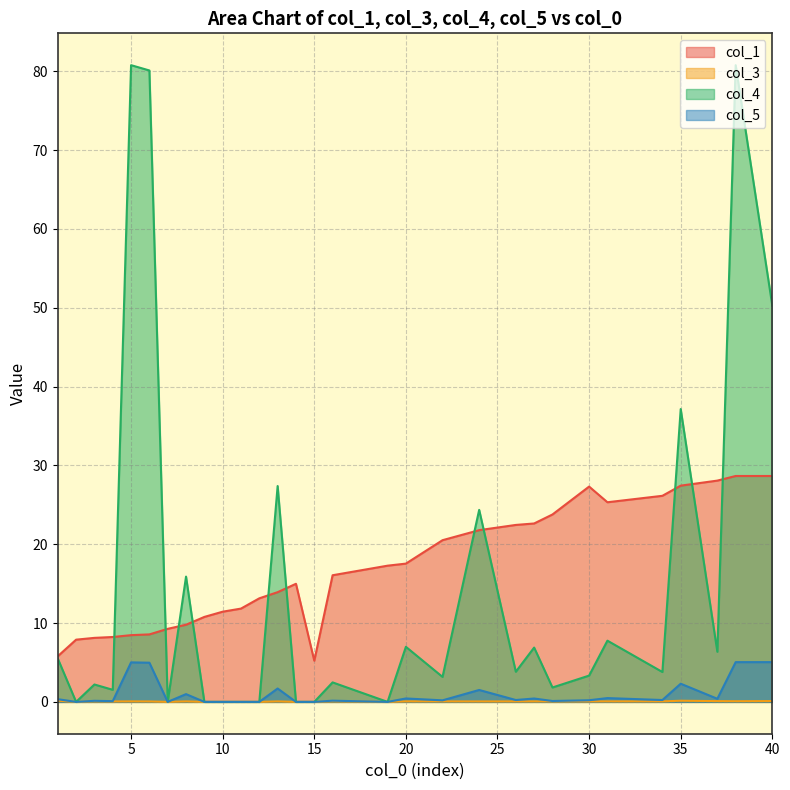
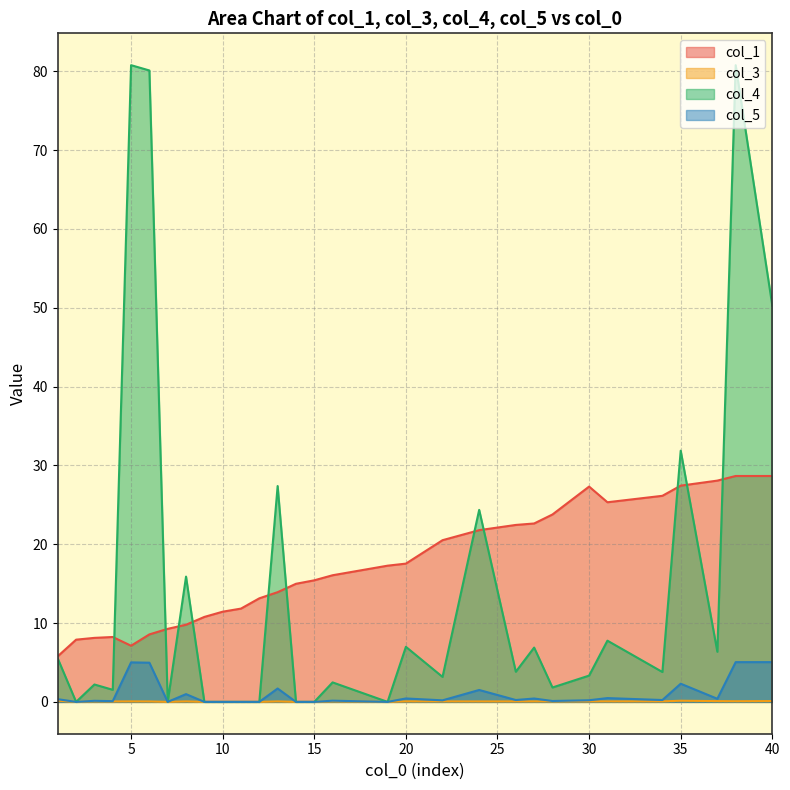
  {
    "col_1": {
-     "5": 8,
+     "5": 7,
      "10": 11,
-     "15": 5,
+     "15": 15,
      "20": 18,
      "30": 27,
      "35": 27,
      "40": 29
    },
    "col_3": {
      "5": 0,
      "20": 0,
      "35": 0,
      "40": 0
    },
    "col_4": {
      "5": 81,
      "20": 7,
      "30": 3,
-     "35": 37,
+     "35": 32,
      "40": 50
    },
    "col_5": {
      "5": 5,
      "20": 0,
      "35": 2,
      "40": 5
    }
  }
